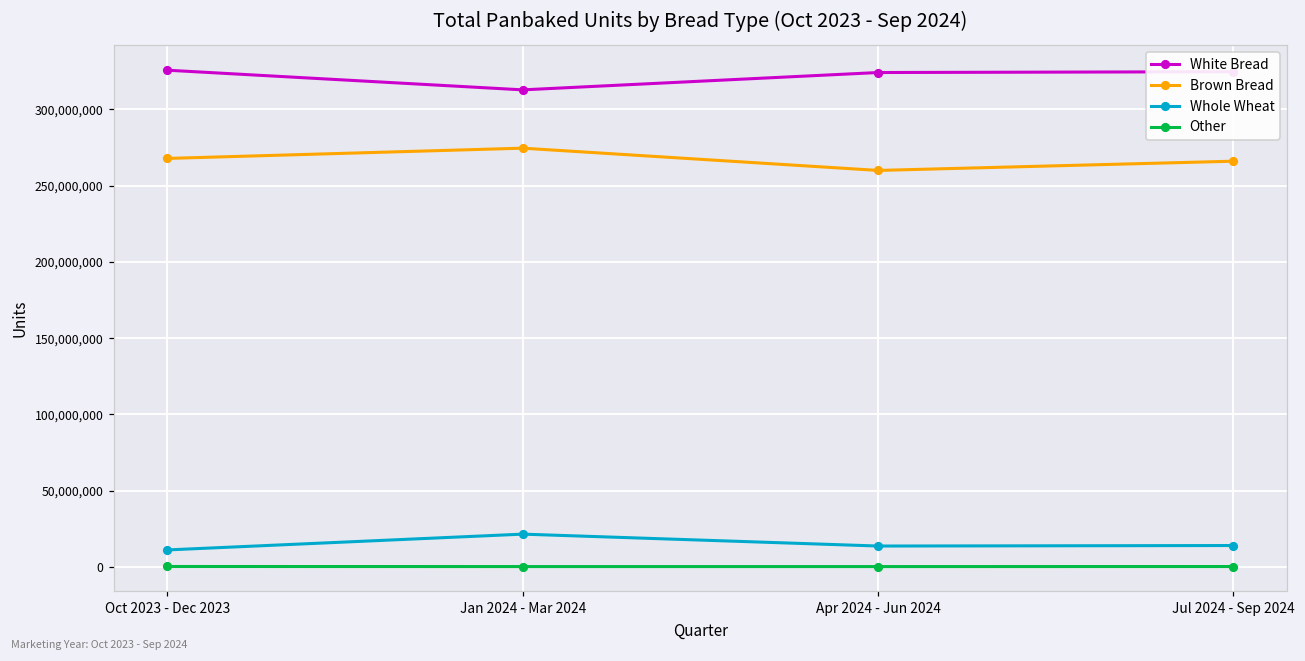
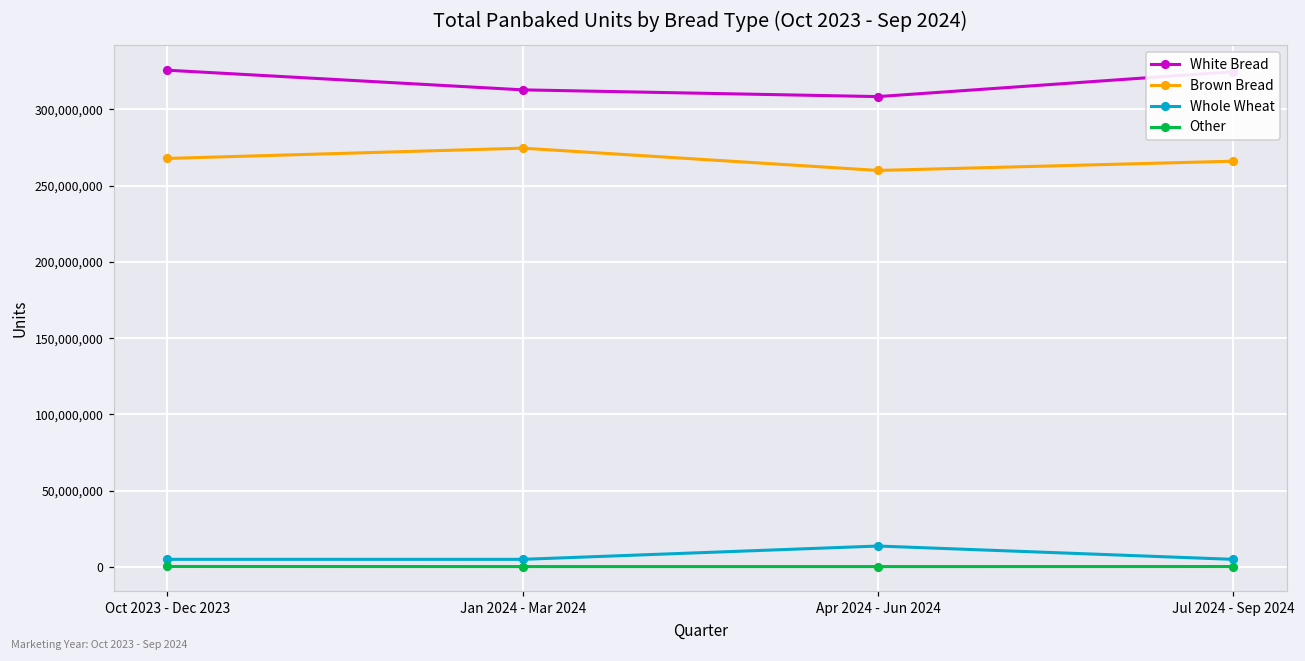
  {
    "White Bread": {
      "Oct 2023 - Dec 2023": "326,000,000",
      "Jan 2024 - Mar 2024": "313,000,000",
-     "Apr 2024 - Jun 2024": "324,000,000"
+     "Apr 2024 - Jun 2024": "308,000,000"
    },
    "Brown Bread": {
      "Oct 2023 - Dec 2023": "268,000,000",
      "Jan 2024 - Mar 2024": "275,000,000",
      "Apr 2024 - Jun 2024": "260,000,000",
      "Jul 2024 - Sep 2024": "266,000,000"
    },
    "Whole Wheat": {
-     "Oct 2023 - Dec 2023": "11,000,000",
-     "Jan 2024 - Mar 2024": "21,000,000",
+     "Oct 2023 - Dec 2023": "5,000,000",
+     "Jan 2024 - Mar 2024": "5,000,000",
      "Apr 2024 - Jun 2024": "14,000,000",
-     "Jul 2024 - Sep 2024": "14,000,000"
+     "Jul 2024 - Sep 2024": "5,000,000"
    },
    "Other": {
      "Oct 2023 - Dec 2023": "0",
      "Jan 2024 - Mar 2024": "0",
      "Apr 2024 - Jun 2024": "0",
      "Jul 2024 - Sep 2024": "0"
    }
  }
